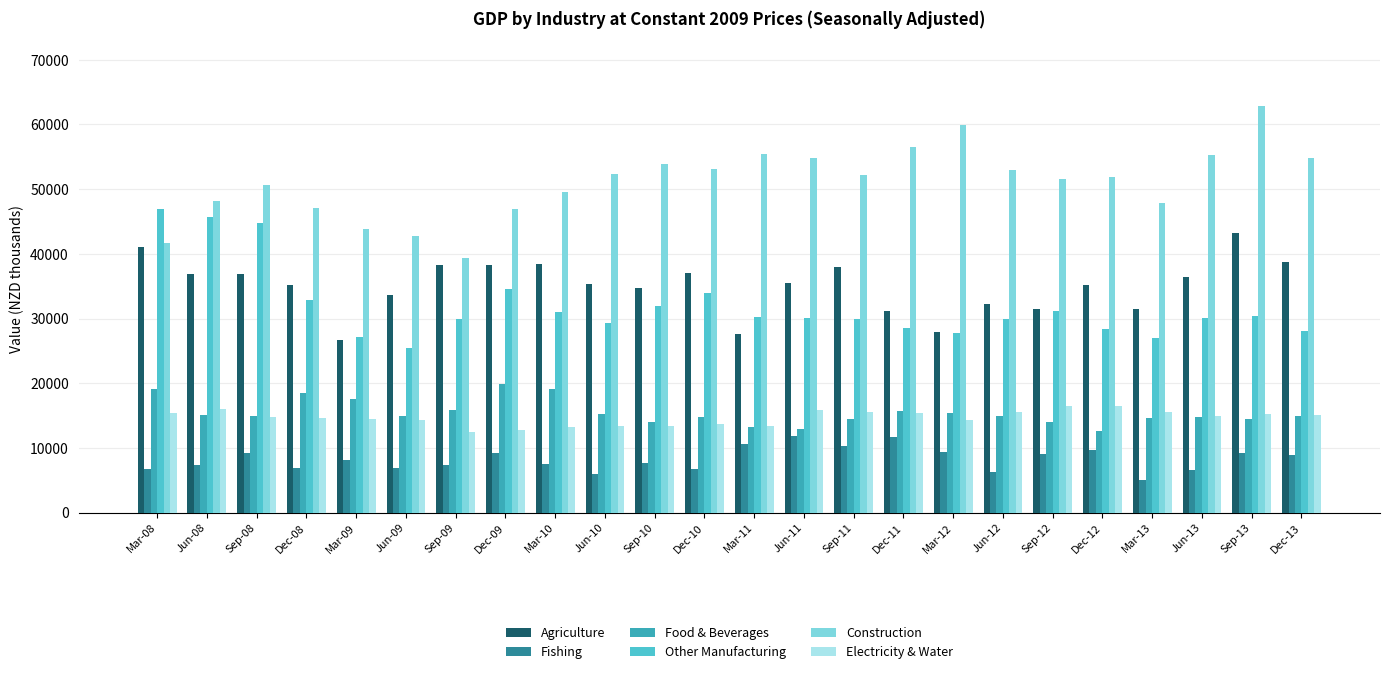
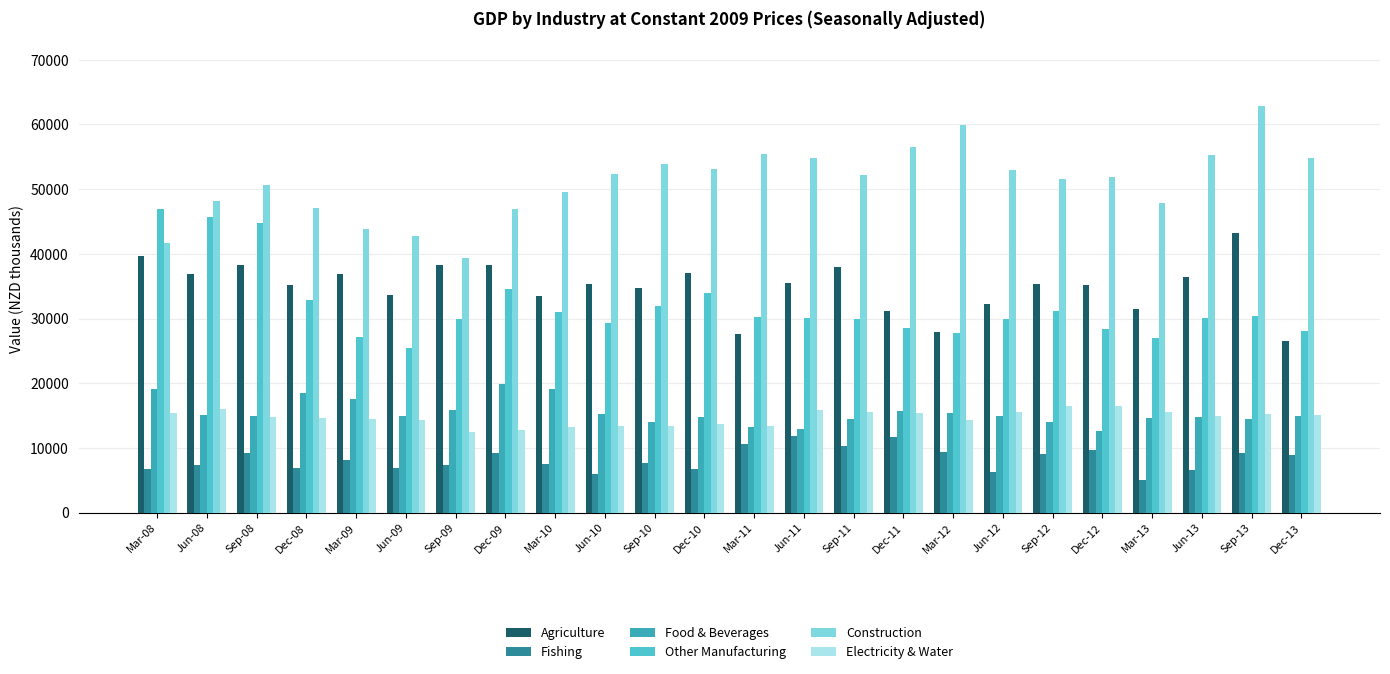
  {
    "Agriculture": {
-     "Mar-08": 41000,
+     "Mar-08": 40000,
      "Jun-08": 37000,
-     "Sep-08": 37000,
+     "Sep-08": 38000,
      "Dec-08": 35000,
-     "Mar-09": 27000,
+     "Mar-09": 37000,
      "Jun-09": 34000,
      "Sep-09": 38000,
      "Dec-09": 38000,
-     "Mar-10": 38000,
+     "Mar-10": 33000,
      "Jun-10": 35000,
      "Sep-10": 35000,
      "Dec-10": 37000,
      "Mar-11": 28000,
      "Jun-11": 35000,
      "Sep-11": 38000,
      "Dec-11": 31000,
      "Mar-12": 28000,
      "Jun-12": 32000,
-     "Sep-12": 32000,
+     "Sep-12": 35000,
      "Dec-12": 35000,
      "Mar-13": 31000,
      "Jun-13": 36000,
      "Sep-13": 43000,
-     "Dec-13": 39000
+     "Dec-13": 27000
    }
  }
